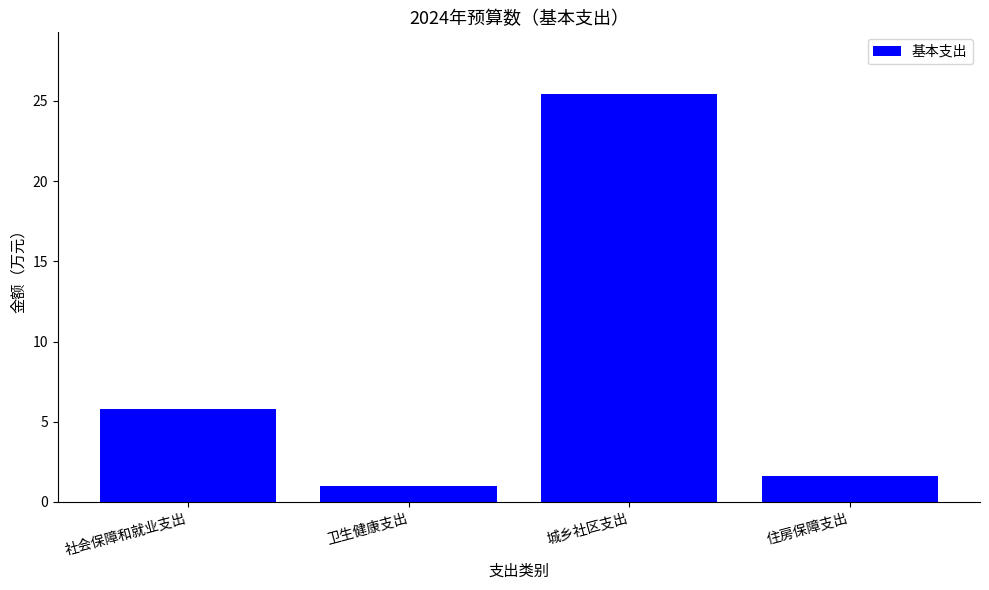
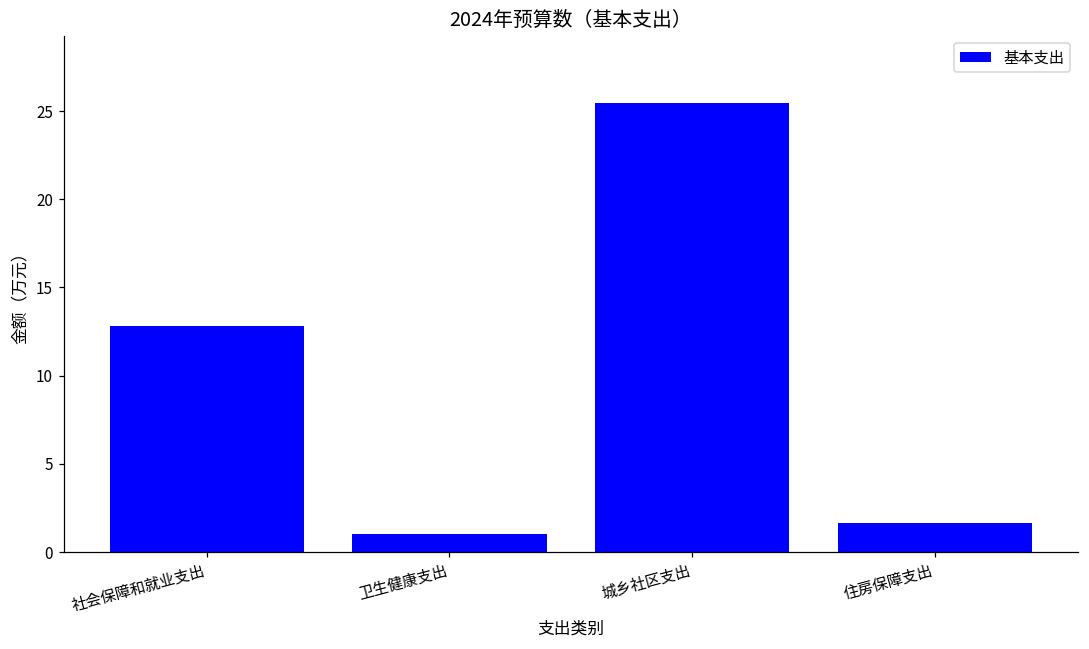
  {
-   "社会保障和就业支出": 5.8,
+   "社会保障和就业支出": 12.8,
    "卫生健康支出": 1.0,
    "城乡社区支出": 25.5,
    "住房保障支出": 1.6
  }
